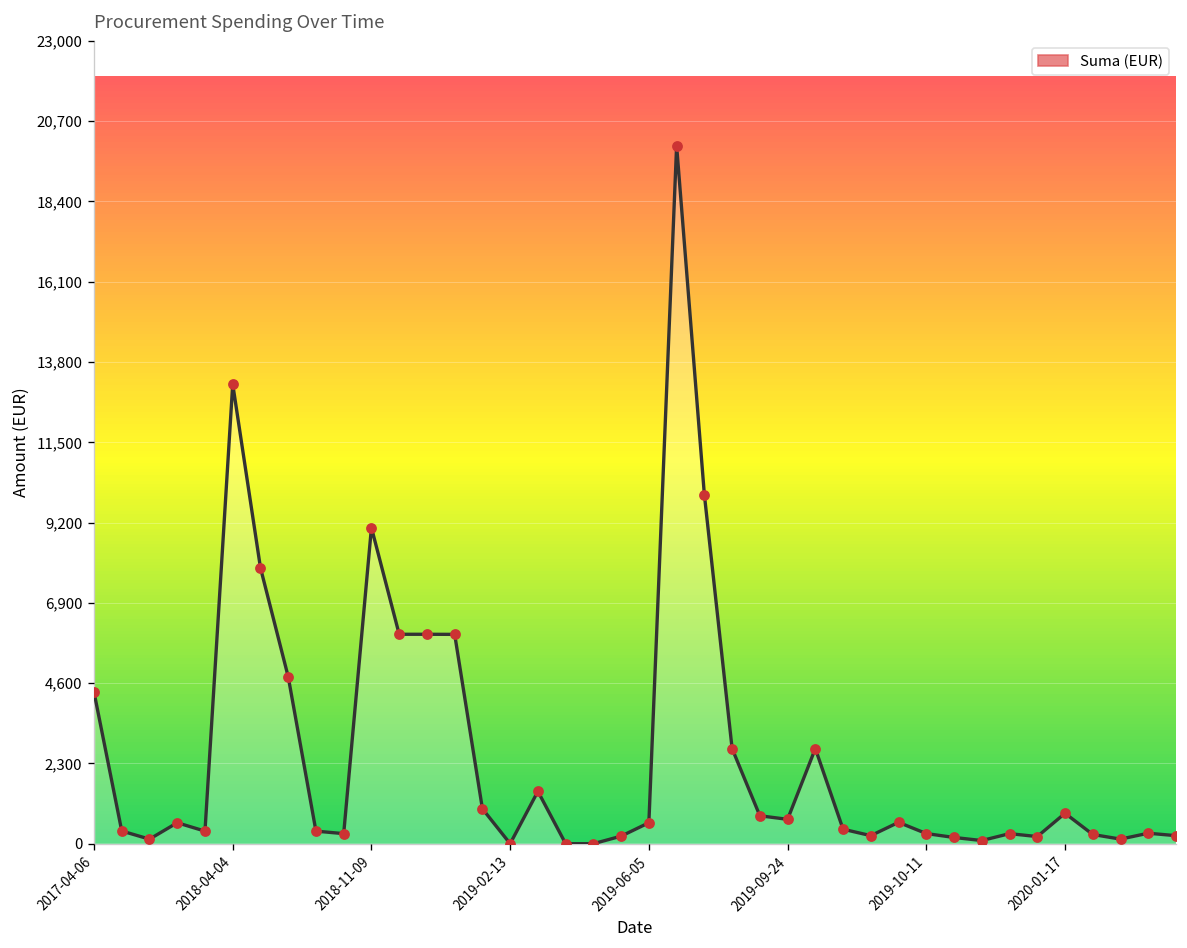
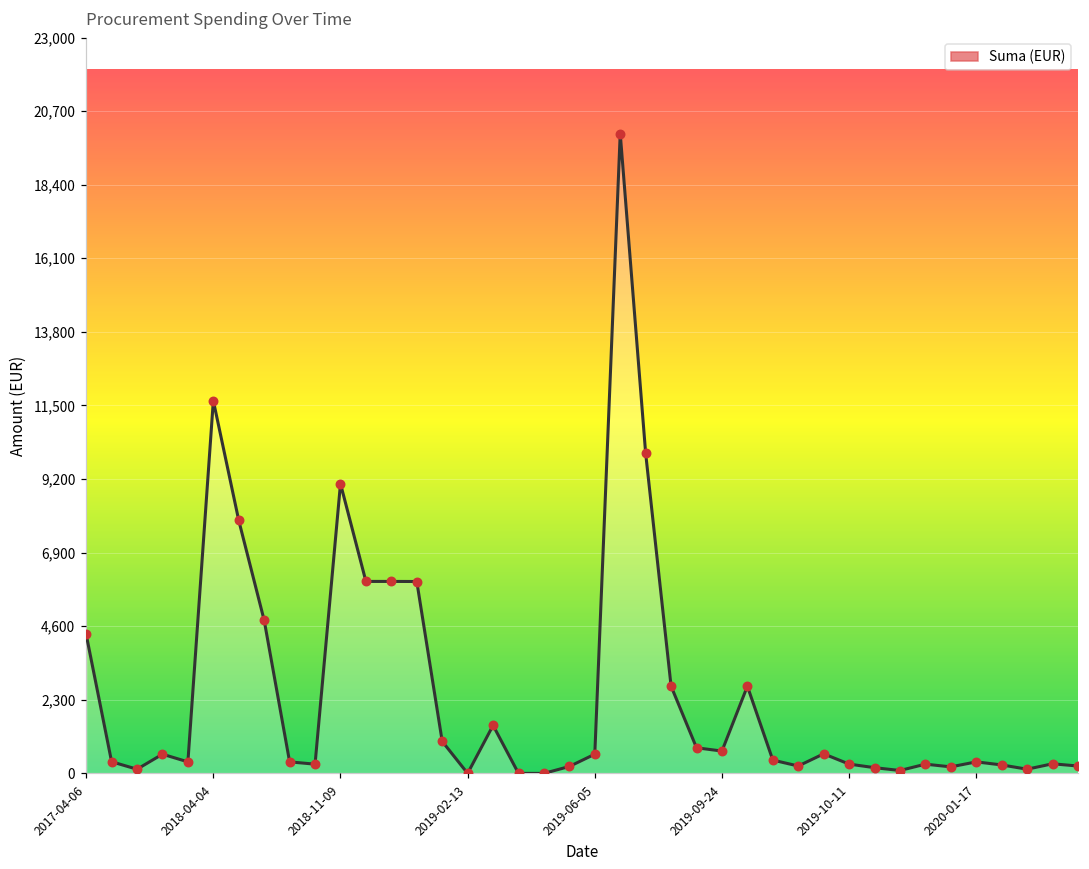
  {
    "2017-04-06": "4,300",
-   "2018-04-04": "13,200",
+   "2018-04-04": "11,600",
    "2018-11-09": "9,100",
    "2019-02-13": "0",
    "2019-06-05": "600",
-   "2020-01-17": "900"
+   "2020-01-17": "400"
  }
